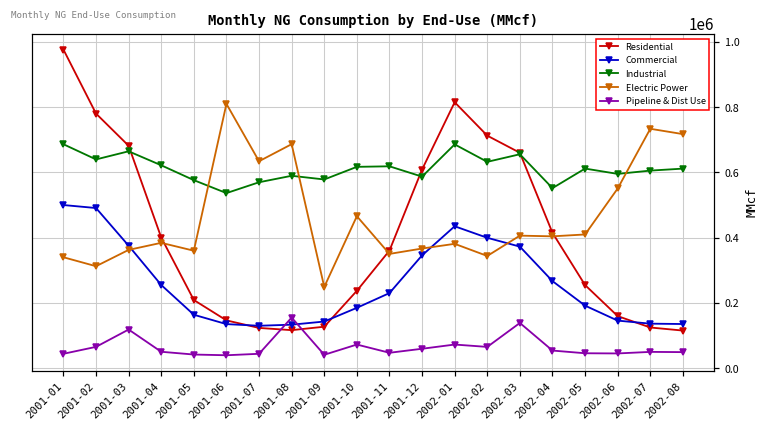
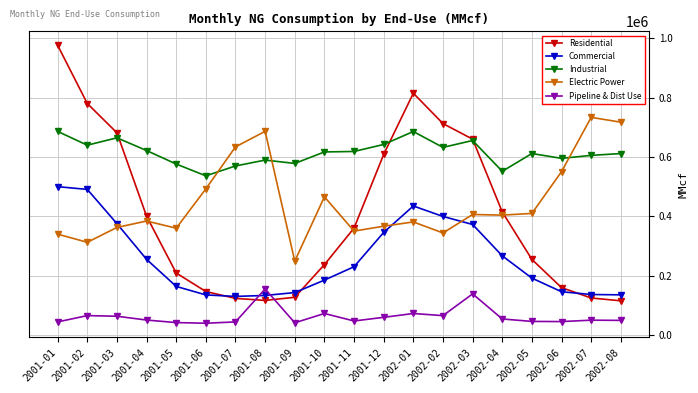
  {
    "Residential": {
      "2001-01": 980000,
      "2001-02": 780000,
      "2001-03": 680000,
      "2001-04": 400000,
      "2001-05": 210000,
      "2001-06": 150000,
      "2001-08": 120000,
      "2001-09": 130000,
      "2001-10": 240000,
      "2001-11": 360000,
      "2001-12": 610000,
      "2002-01": 820000,
      "2002-02": 710000,
      "2002-04": 420000,
      "2002-05": 260000,
      "2002-06": 160000,
      "2002-07": 130000,
      "2002-08": 120000
    },
    "Commercial": {
      "2001-01": 500000,
      "2001-02": 490000,
      "2001-03": 380000,
      "2001-04": 260000,
      "2001-05": 160000,
      "2001-06": 140000,
      "2001-08": 130000,
      "2001-09": 140000,
      "2001-10": 190000,
      "2001-11": 230000,
      "2001-12": 350000,
      "2002-01": 440000,
      "2002-02": 400000,
      "2002-03": 370000,
      "2002-04": 270000,
      "2002-05": 190000,
      "2002-06": 150000,
      "2002-07": 140000,
      "2002-08": 140000
    },
    "Industrial": {
      "2001-01": 690000,
      "2001-02": 640000,
      "2001-03": 660000,
      "2001-04": 620000,
      "2001-05": 580000,
      "2001-06": 540000,
      "2001-07": 570000,
      "2001-08": 590000,
      "2001-09": 580000,
      "2001-10": 620000,
      "2001-11": 620000,
-     "2001-12": 590000,
+     "2001-12": 640000,
      "2002-01": 690000,
      "2002-02": 630000,
      "2002-04": 550000,
      "2002-05": 610000,
      "2002-06": 600000,
      "2002-07": 610000,
      "2002-08": 610000
    },
    "Electric Power": {
      "2001-01": 340000,
      "2001-02": 310000,
      "2001-03": 360000,
      "2001-04": 380000,
      "2001-05": 360000,
-     "2001-06": 810000,
+     "2001-06": 490000,
      "2001-07": 630000,
      "2001-08": 690000,
      "2001-09": 250000,
      "2001-10": 470000,
      "2001-11": 350000,
      "2001-12": 370000,
      "2002-01": 380000,
      "2002-02": 340000,
      "2002-03": 410000,
      "2002-04": 400000,
      "2002-05": 410000,
      "2002-06": 550000,
      "2002-07": 730000,
      "2002-08": 720000
    },
    "Pipeline & Dist Use": {
      "2001-01": 40000,
      "2001-02": 70000,
-     "2001-03": 120000,
+     "2001-03": 60000,
      "2001-04": 50000,
      "2001-05": 40000,
      "2001-06": 40000,
      "2001-07": 40000,
      "2001-08": 160000,
      "2001-09": 40000,
      "2001-10": 70000,
      "2001-11": 50000,
      "2001-12": 60000,
      "2002-01": 70000,
      "2002-02": 70000,
      "2002-03": 140000,
      "2002-04": 50000,
      "2002-05": 50000,
      "2002-06": 50000,
      "2002-07": 50000,
      "2002-08": 50000
    }
  }
